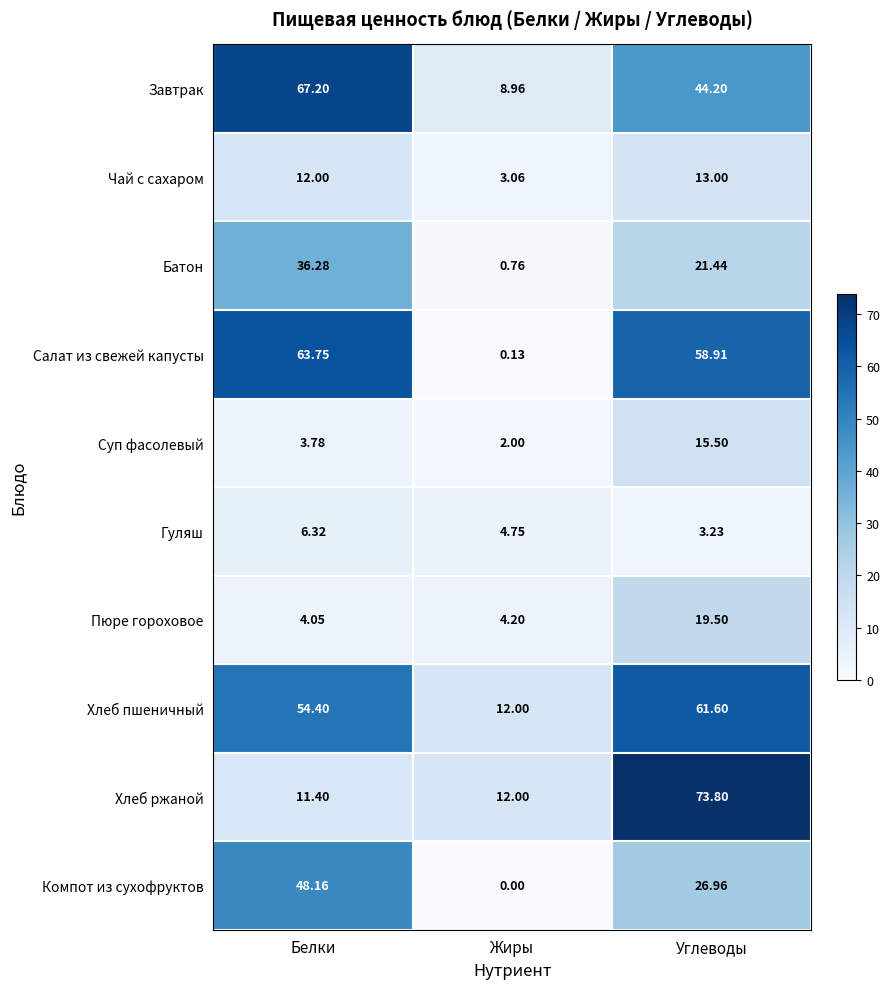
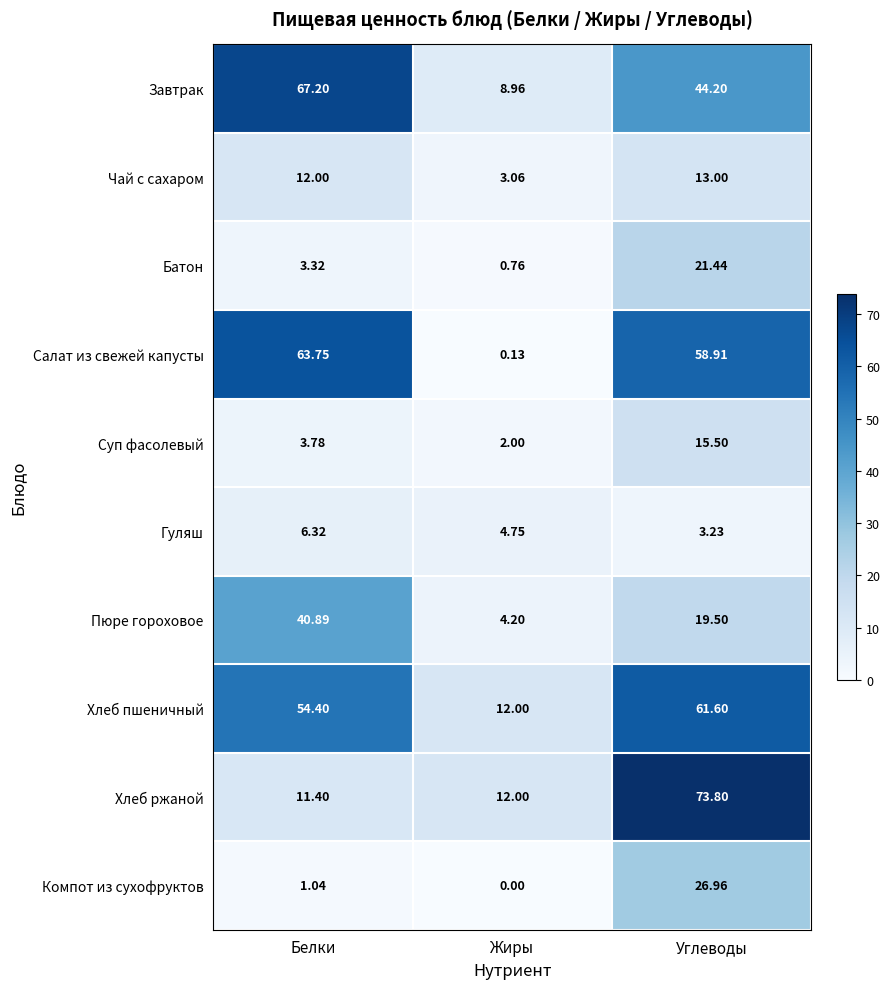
  {
    "Завтрак": {
      "Белки": 67.20,
      "Жиры": 8.96,
      "Углеводы": 44.20
    },
    "Чай с сахаром": {
      "Белки": 12.00,
      "Жиры": 3.06,
      "Углеводы": 13.00
    },
    "Батон": {
-     "Белки": 36.28,
+     "Белки": 3.32,
      "Жиры": 0.76,
      "Углеводы": 21.44
    },
    "Салат из свежей капусты": {
      "Белки": 63.75,
      "Жиры": 0.13,
      "Углеводы": 58.91
    },
    "Суп фасолевый": {
      "Белки": 3.78,
      "Жиры": 2.00,
      "Углеводы": 15.50
    },
    "Гуляш": {
      "Белки": 6.32,
      "Жиры": 4.75,
      "Углеводы": 3.23
    },
    "Пюре гороховое": {
-     "Белки": 4.05,
+     "Белки": 40.89,
      "Жиры": 4.20,
      "Углеводы": 19.50
    },
    "Хлеб пшеничный": {
      "Белки": 54.40,
      "Жиры": 12.00,
      "Углеводы": 61.60
    },
    "Хлеб ржаной": {
      "Белки": 11.40,
      "Жиры": 12.00,
      "Углеводы": 73.80
    },
    "Компот из сухофруктов": {
-     "Белки": 48.16,
+     "Белки": 1.04,
      "Жиры": 0.00,
      "Углеводы": 26.96
    }
  }
